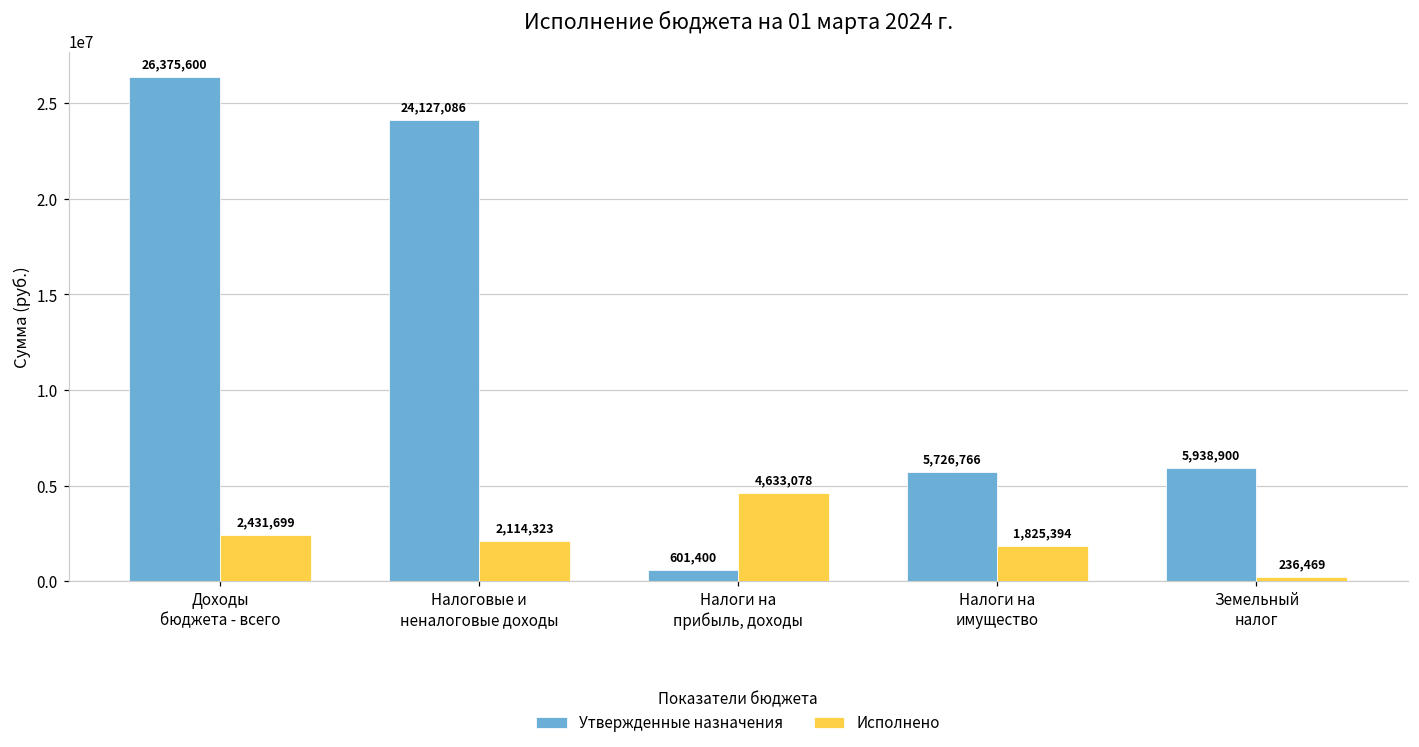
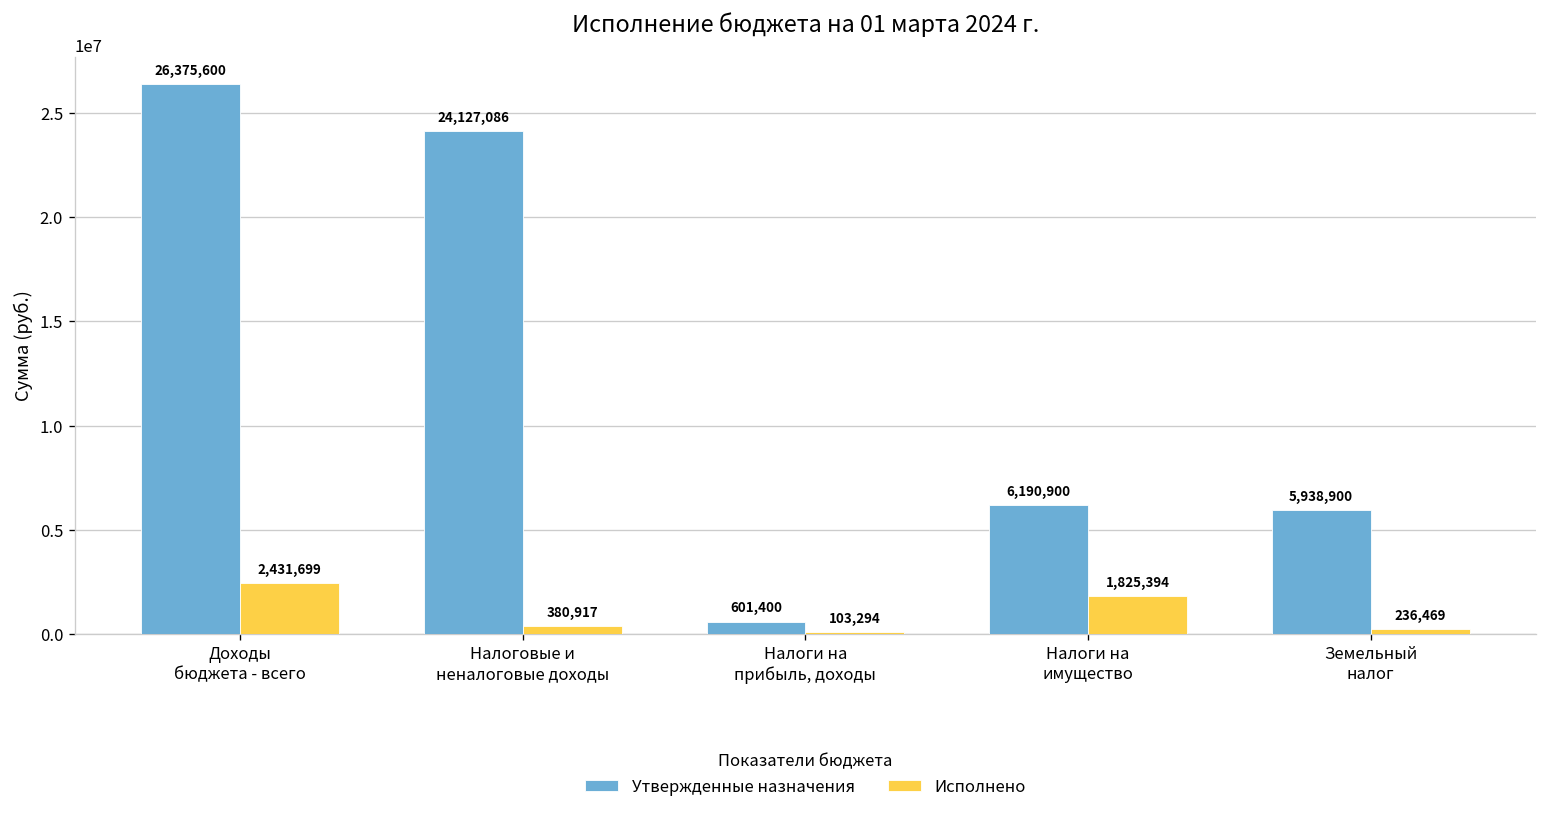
  {
    "Утвержденные назначения": {
      "Доходы бюджета - всего": "26,375,600",
      "Налоговые и неналоговые доходы": "24,127,086",
      "Налоги на прибыль, доходы": "601,400",
-     "Налоги на имущество": "5,726,766",
+     "Налоги на имущество": "6,190,900",
      "Земельный налог": "5,938,900"
    },
    "Исполнено": {
      "Доходы бюджета - всего": "2,431,699",
-     "Налоговые и неналоговые доходы": "2,114,323",
-     "Налоги на прибыль, доходы": "4,633,078",
+     "Налоговые и неналоговые доходы": "380,917",
+     "Налоги на прибыль, доходы": "103,294",
      "Налоги на имущество": "1,825,394",
      "Земельный налог": "236,469"
    }
  }
